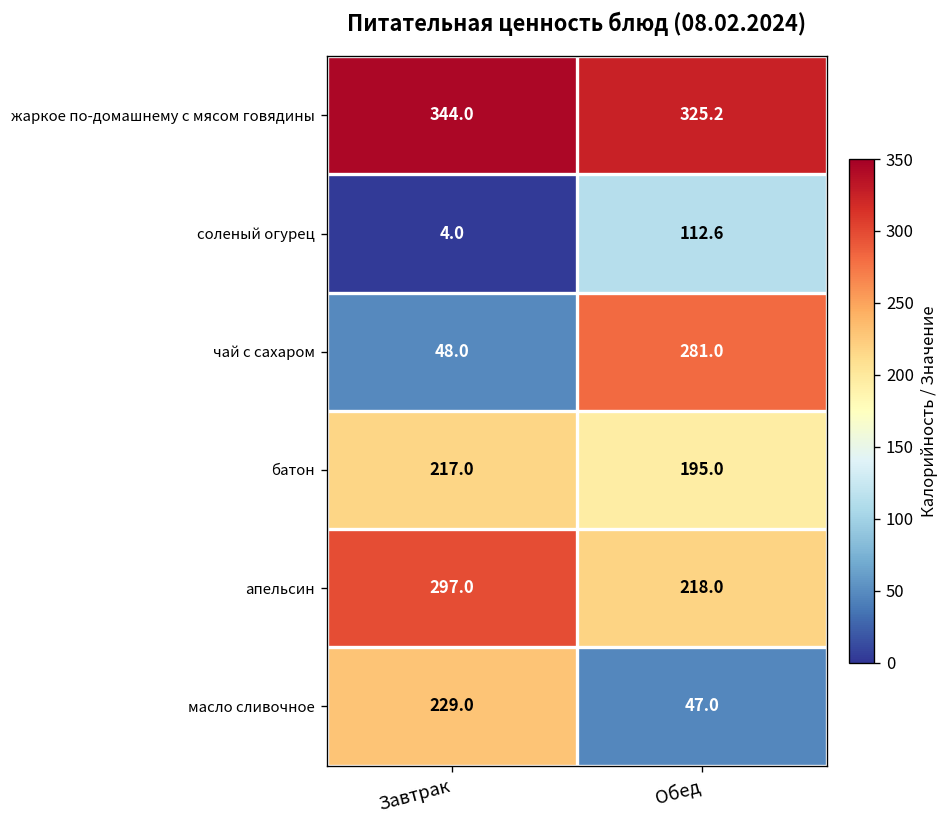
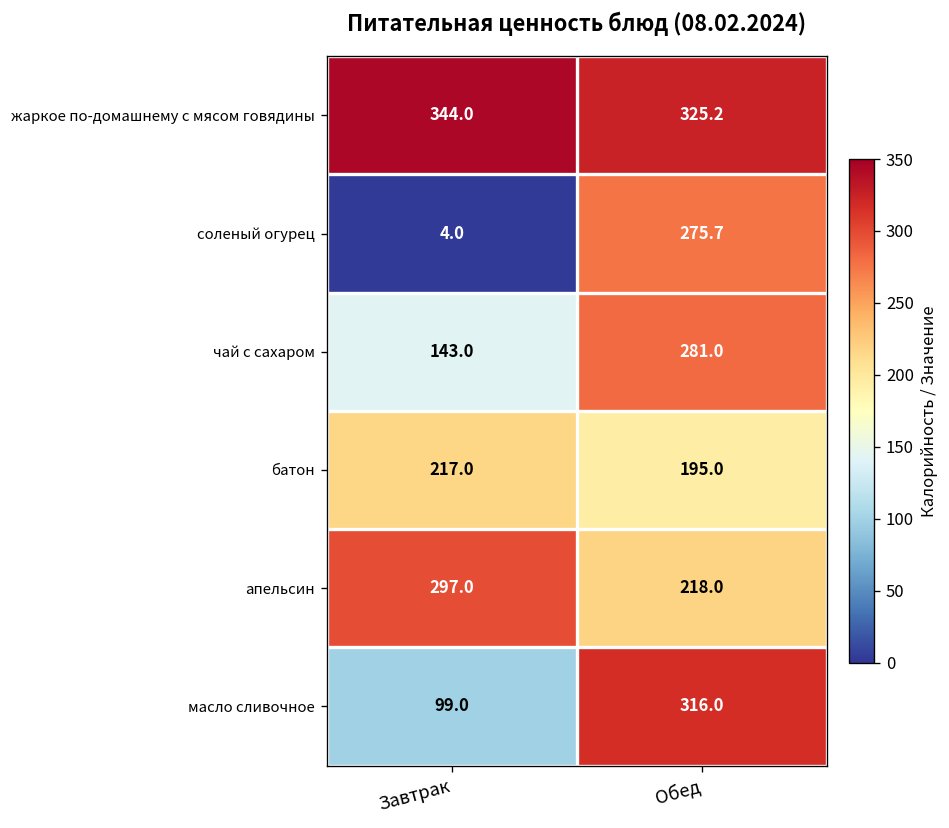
  {
    "жаркое по-домашнему с мясом говядины": {
      "Завтрак": 344.0,
      "Обед": 325.2
    },
    "соленый огурец": {
      "Завтрак": 4.0,
-     "Обед": 112.6
+     "Обед": 275.7
    },
    "чай с сахаром": {
-     "Завтрак": 48.0,
+     "Завтрак": 143.0,
      "Обед": 281.0
    },
    "батон": {
      "Завтрак": 217.0,
      "Обед": 195.0
    },
    "апельсин": {
      "Завтрак": 297.0,
      "Обед": 218.0
    },
    "масло сливочное": {
-     "Завтрак": 229.0,
-     "Обед": 47.0
+     "Завтрак": 99.0,
+     "Обед": 316.0
    }
  }
